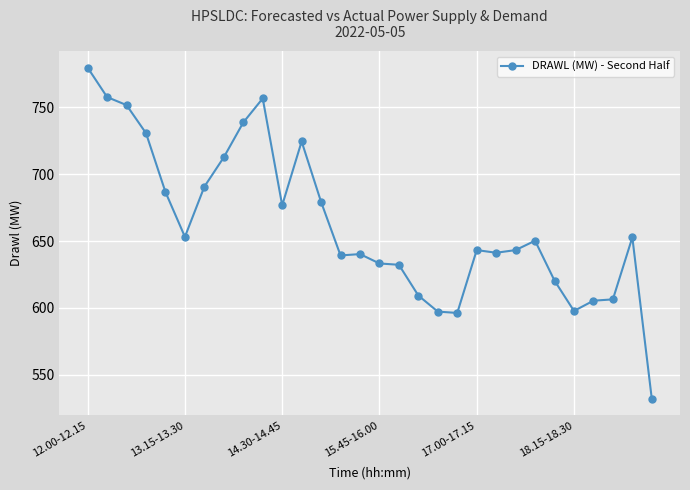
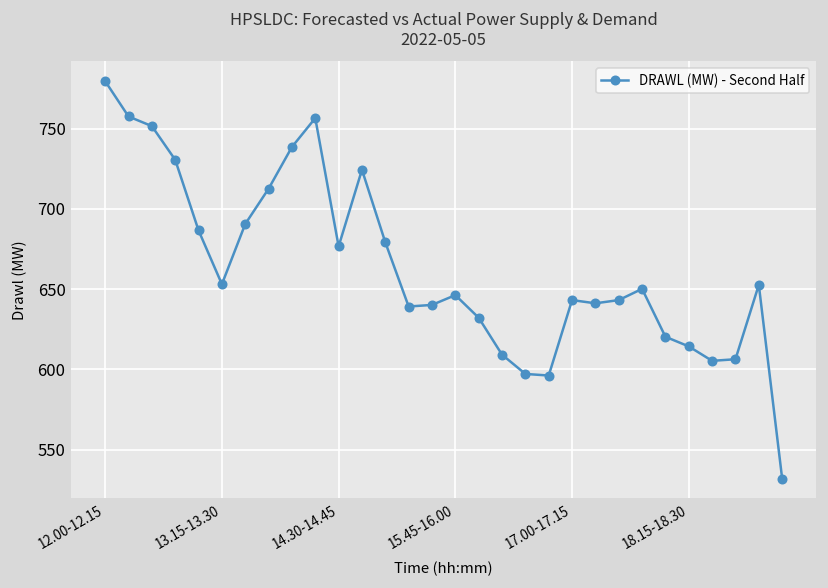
  {
    "12.00-12.15": 780,
    "13.15-13.30": 653,
    "14.30-14.45": 677,
-   "15.45-16.00": 633,
+   "15.45-16.00": 646,
    "17.00-17.15": 643,
-   "18.15-18.30": 598
+   "18.15-18.30": 614
  }
